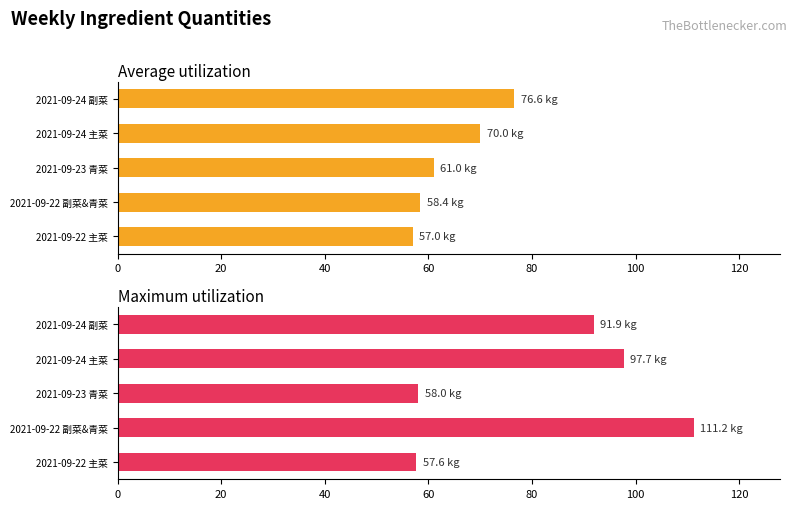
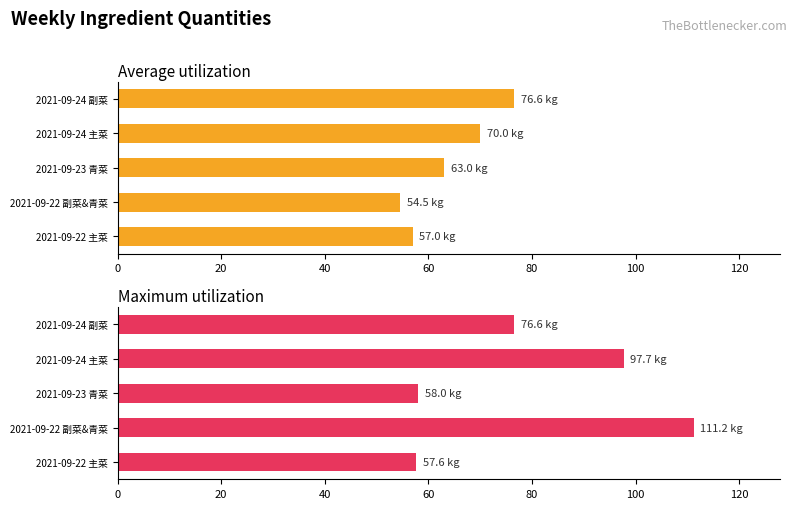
  {
    "Average utilization": {
      "2021-09-24 副菜": 76.6,
      "2021-09-24 主菜": 70.0,
-     "2021-09-23 青菜": 61.0,
-     "2021-09-22 副菜&青菜": 58.4,
+     "2021-09-23 青菜": 63.0,
+     "2021-09-22 副菜&青菜": 54.5,
      "2021-09-22 主菜": 57.0
    },
    "Maximum utilization": {
-     "2021-09-24 副菜": 91.9,
+     "2021-09-24 副菜": 76.6,
      "2021-09-24 主菜": 97.7,
      "2021-09-23 青菜": 58.0,
      "2021-09-22 副菜&青菜": 111.2,
      "2021-09-22 主菜": 57.6
    }
  }
